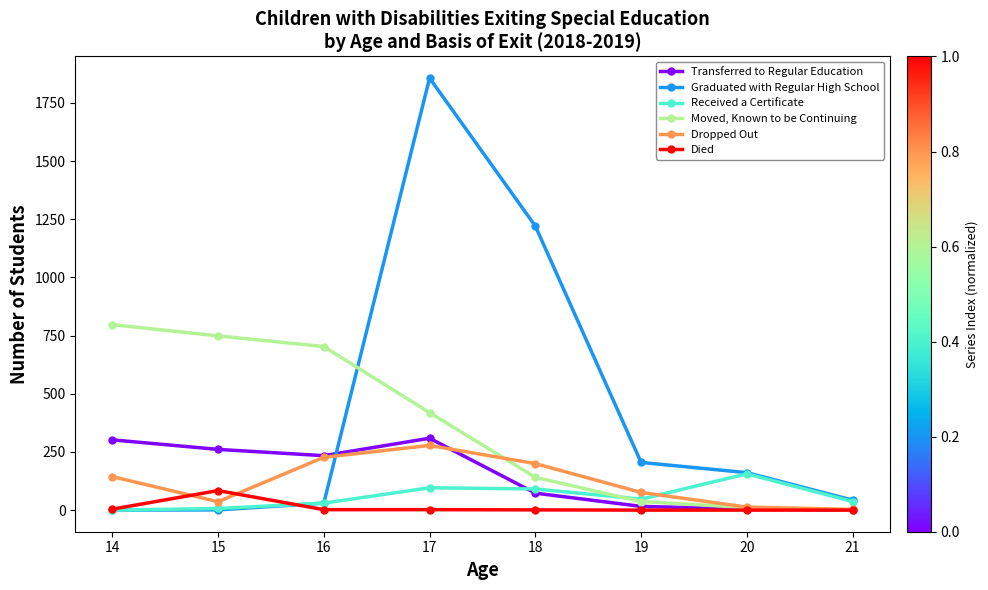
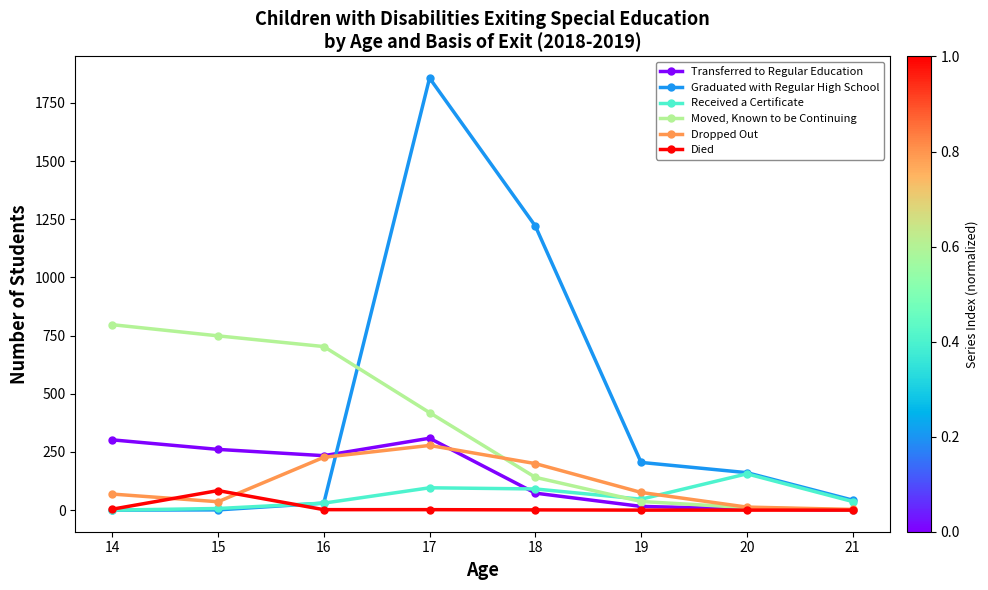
  {
    "Transferred to Regular Education": {
      "14": 300,
      "15": 260,
      "17": 310,
      "18": 70,
      "19": 20
    },
    "Graduated with Regular High School": {
      "17": 1860,
      "18": 1220,
      "19": 210
    },
    "Received a Certificate": {
      "17": 100,
      "18": 90
    },
    "Moved, Known to be Continuing": {
      "14": 800,
      "15": 750,
      "16": 700,
      "17": 420,
      "18": 140
    },
    "Dropped Out": {
-     "14": 140,
+     "14": 70,
      "15": 40,
      "17": 280,
      "18": 200,
      "19": 80
    },
    "Died": {
      "15": 80,
      "16": 0,
      "17": 0,
      "18": 0,
      "19": 0
    }
  }
